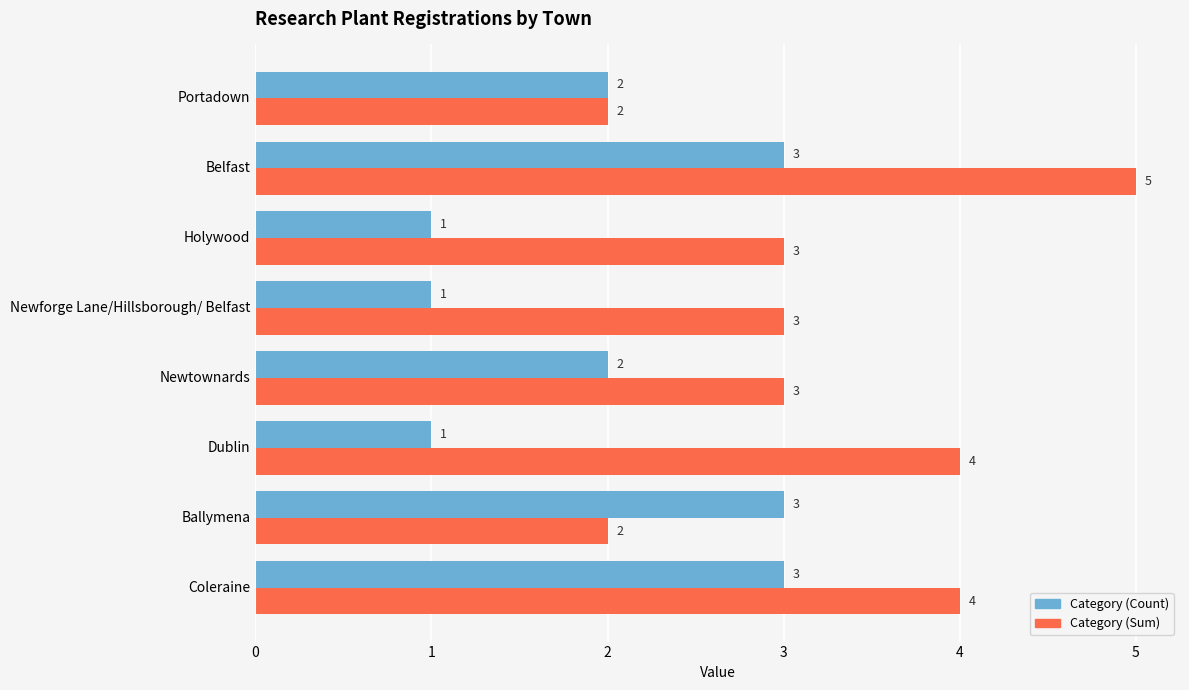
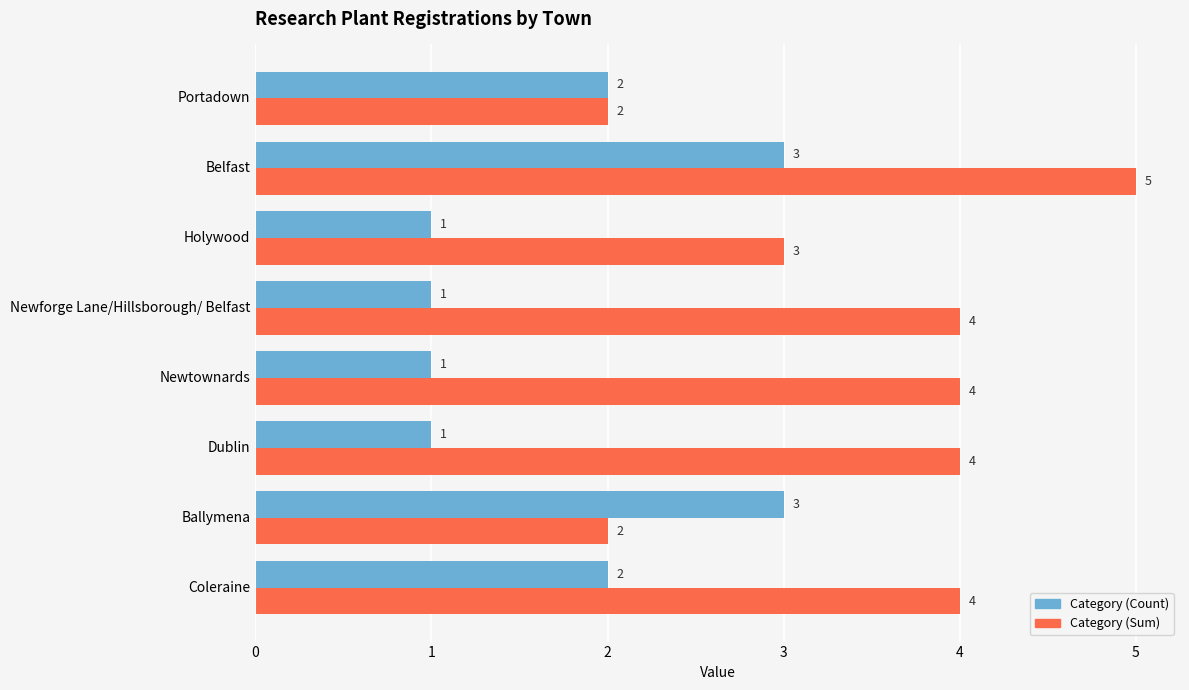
  {
    "Category (Count)": {
      "Portadown": 2,
      "Belfast": 3,
      "Holywood": 1,
      "Newforge Lane/Hillsborough/ Belfast": 1,
-     "Newtownards": 2,
+     "Newtownards": 1,
      "Dublin": 1,
      "Ballymena": 3,
-     "Coleraine": 3
+     "Coleraine": 2
    },
    "Category (Sum)": {
      "Portadown": 2,
      "Belfast": 5,
      "Holywood": 3,
-     "Newforge Lane/Hillsborough/ Belfast": 3,
-     "Newtownards": 3,
+     "Newforge Lane/Hillsborough/ Belfast": 4,
+     "Newtownards": 4,
      "Dublin": 4,
      "Ballymena": 2,
      "Coleraine": 4
    }
  }
